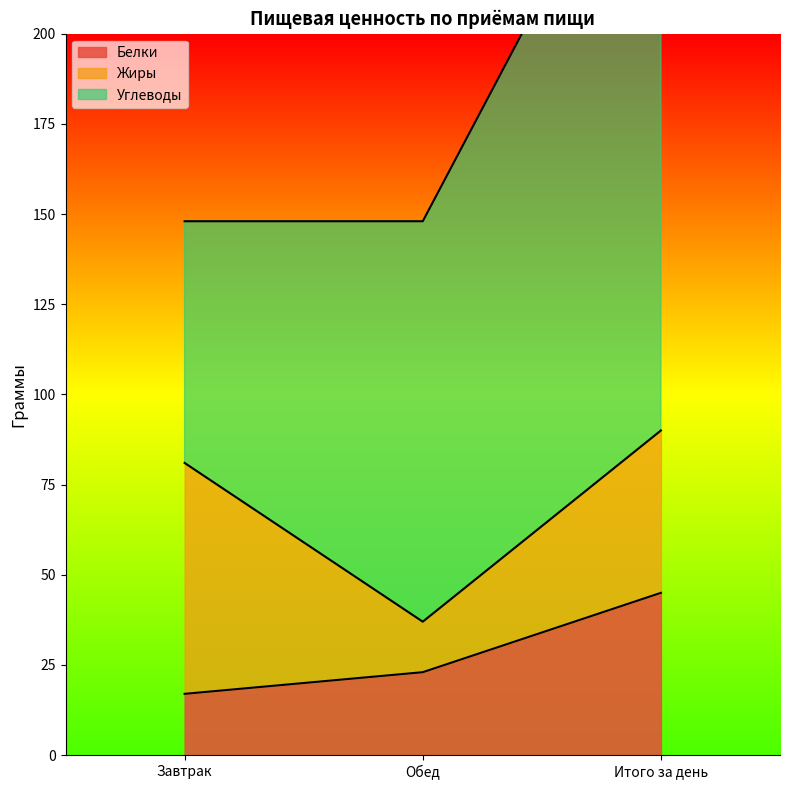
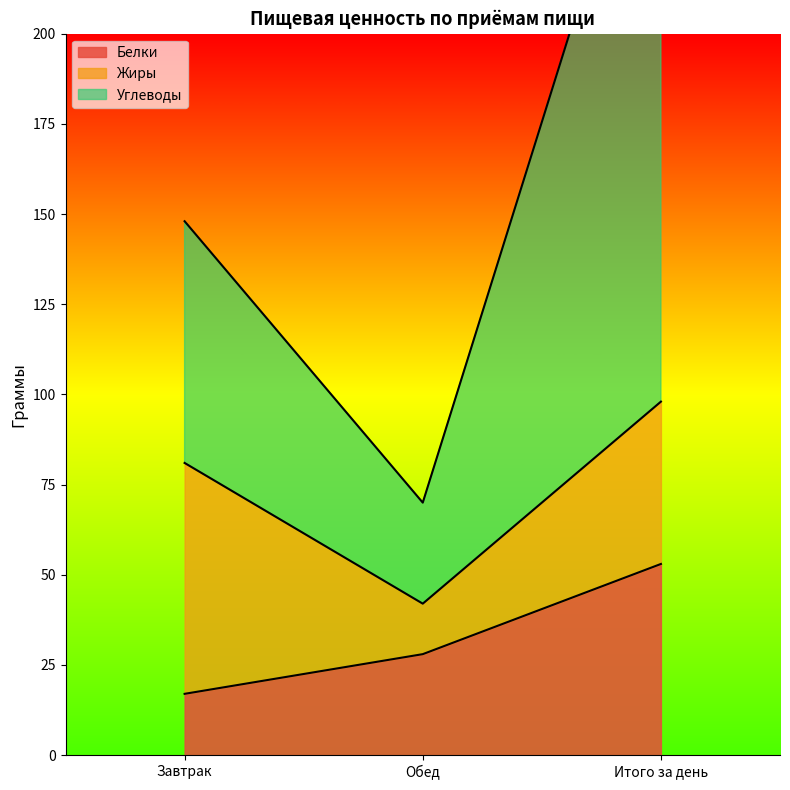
  {
    "Белки": {
      "Завтрак": 17,
-     "Обед": 23,
-     "Итого за день": 45
+     "Обед": 28,
+     "Итого за день": 53
    },
    "Жиры": {
      "Завтрак": 64,
      "Обед": 14,
      "Итого за день": 45
    },
    "Углеводы": {
      "Завтрак": 67,
-     "Обед": 111
+     "Обед": 28
    }
  }
